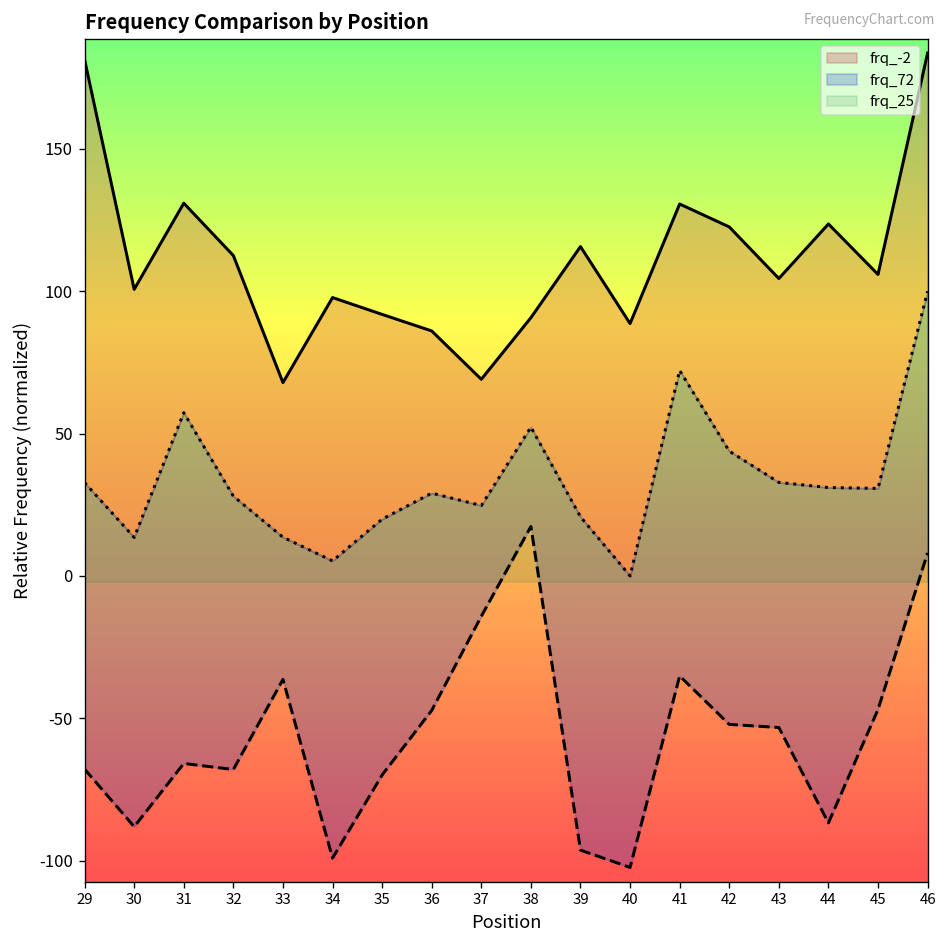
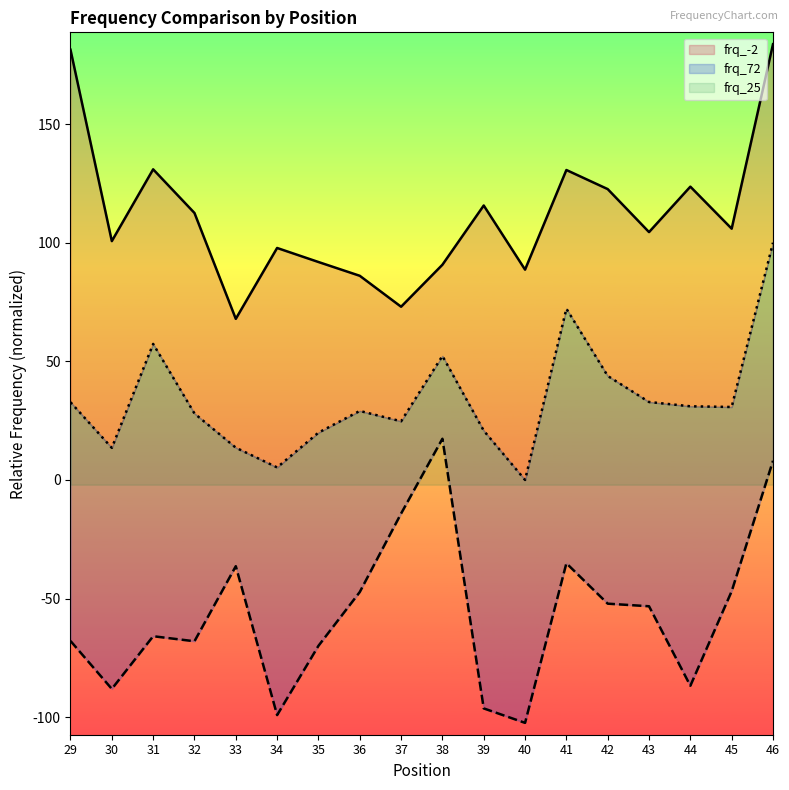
  {
    "frq_-2": {
      "29": 181,
      "30": 101,
      "31": 131,
      "32": 113,
      "33": 68,
      "34": 98,
      "35": 92,
      "36": 86,
-     "37": 69,
+     "37": 73,
      "38": 91,
      "39": 116,
      "40": 89,
      "41": 131,
      "42": 123,
      "43": 104,
      "44": 124,
      "45": 106,
      "46": 184
    },
    "frq_25": {
      "29": 33,
      "30": 14,
      "31": 57,
      "32": 28,
      "33": 14,
      "34": 5,
      "35": 20,
      "36": 29,
      "37": 25,
      "38": 52,
      "39": 21,
      "40": 0,
      "41": 72,
      "42": 44,
      "43": 33,
      "44": 31,
      "45": 31,
      "46": 100
    }
  }
